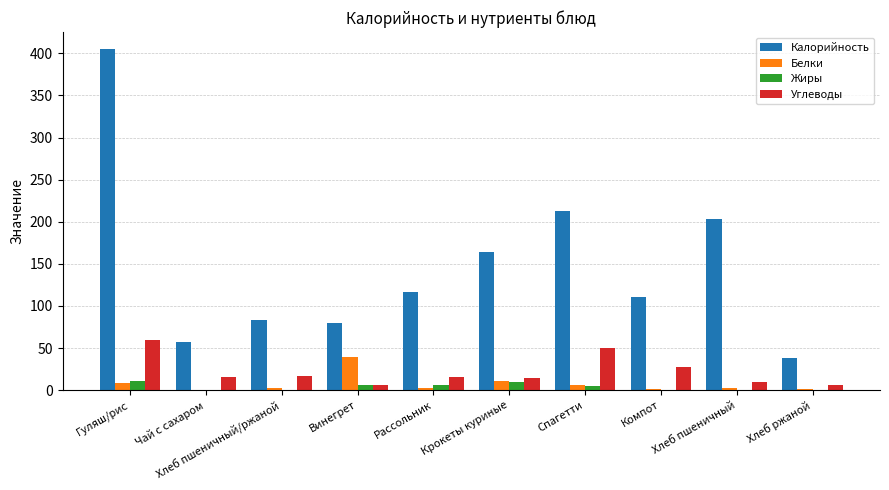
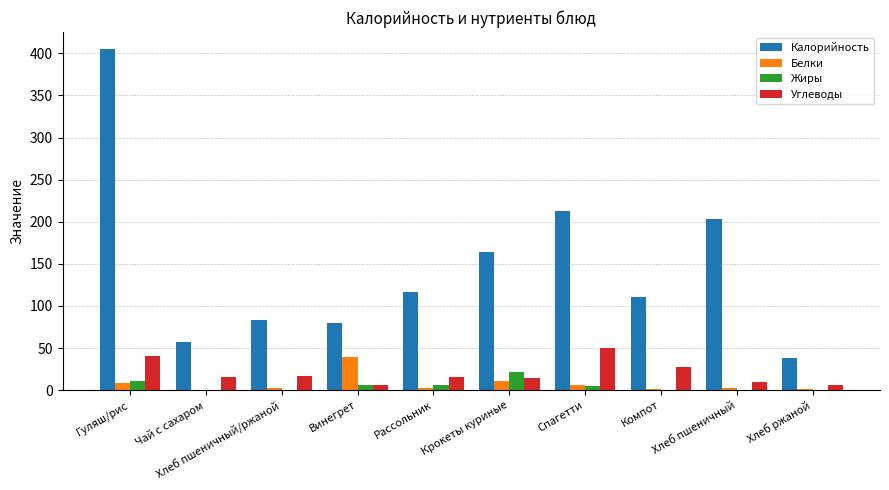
  {
    "Калорийность": {
      "Гуляш/рис": 410,
      "Чай с сахаром": 60,
      "Хлеб пшеничный/ржаной": 80,
      "Винегрет": 80,
      "Рассольник": 120,
      "Крокеты куриные": 160,
      "Спагетти": 210,
      "Компот": 110,
      "Хлеб пшеничный": 200,
      "Хлеб ржаной": 40
    },
    "Белки": {
      "Гуляш/рис": 10,
      "Хлеб пшеничный/ржаной": 0,
      "Винегрет": 40,
      "Крокеты куриные": 10,
      "Спагетти": 10
    },
    "Жиры": {
      "Гуляш/рис": 10,
      "Винегрет": 10,
      "Рассольник": 10,
-     "Крокеты куриные": 10,
+     "Крокеты куриные": 20,
      "Спагетти": 10,
      "Хлеб пшеничный": 0,
      "Хлеб ржаной": 0
    },
    "Углеводы": {
-     "Гуляш/рис": 60,
+     "Гуляш/рис": 40,
      "Чай с сахаром": 20,
      "Хлеб пшеничный/ржаной": 20,
      "Винегрет": 10,
      "Рассольник": 20,
      "Крокеты куриные": 10,
      "Спагетти": 50,
      "Компот": 30,
      "Хлеб пшеничный": 10,
      "Хлеб ржаной": 10
    }
  }
